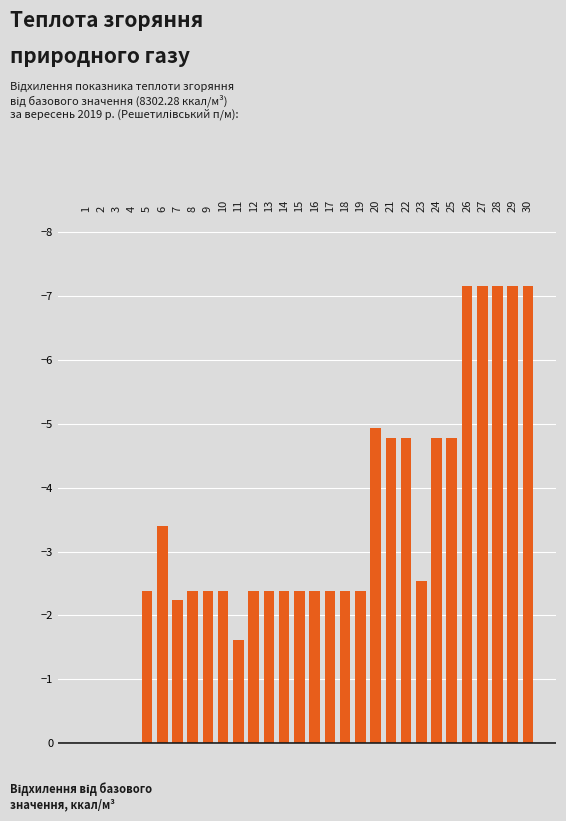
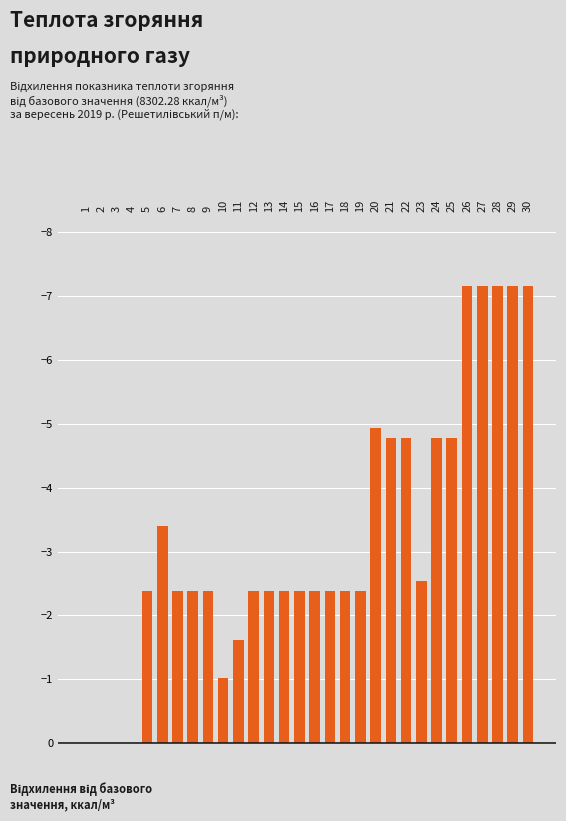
  {
    "1": 0.0,
    "2": 0.0,
    "3": 0.0,
    "4": 0.0,
    "5": -2.4,
    "6": -3.4,
-   "7": -2.2,
+   "7": -2.4,
    "8": -2.4,
    "9": -2.4,
-   "10": -2.4,
+   "10": -1.0,
    "11": -1.6,
    "12": -2.4,
    "13": -2.4,
    "14": -2.4,
    "15": -2.4,
    "16": -2.4,
    "17": -2.4,
    "18": -2.4,
    "19": -2.4,
    "20": -4.9,
    "21": -4.8,
    "22": -4.8,
    "23": -2.5,
    "24": -4.8,
    "25": -4.8,
    "26": -7.2,
    "27": -7.2,
    "28": -7.2,
    "29": -7.2,
    "30": -7.2
  }
